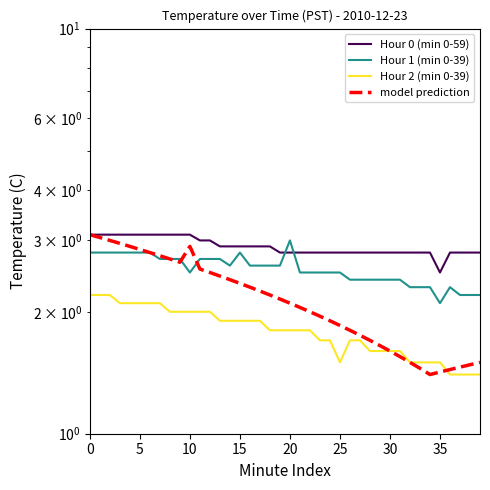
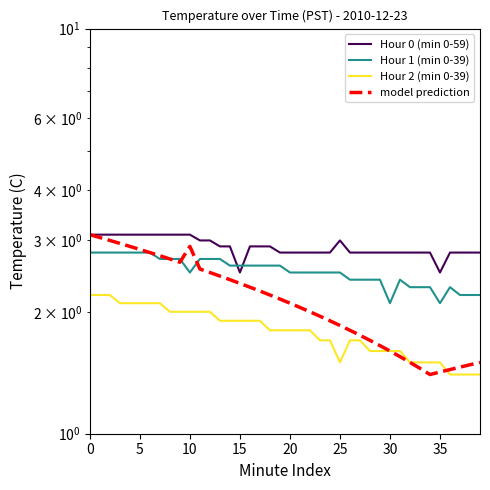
  {
    "Hour 0 (min 0-59)": {
      "5": 3.1,
      "10": 3.1,
-     "15": 2.9,
+     "15": 2.5,
      "20": 2.8,
-     "25": 2.8,
+     "25": 3.0,
      "30": 2.8,
      "35": 2.5
    },
    "Hour 1 (min 0-39)": {
      "0": 2.8,
      "5": 2.8,
      "10": 2.5,
-     "15": 2.8,
-     "20": 3.0,
+     "15": 2.6,
+     "20": 2.5,
      "25": 2.5,
-     "30": 2.4,
+     "30": 2.1,
      "35": 2.1
    },
    "Hour 2 (min 0-39)": {
      "0": 2.2,
      "5": 2.1,
      "10": 2.0,
      "15": 1.9,
      "20": 1.8,
      "25": 1.5,
      "35": 1.5
    },
    "model prediction": {
      "5": 2.9,
      "10": 2.9,
      "15": 2.4,
      "20": 2.1,
      "25": 1.9,
      "35": 1.4
    }
  }
